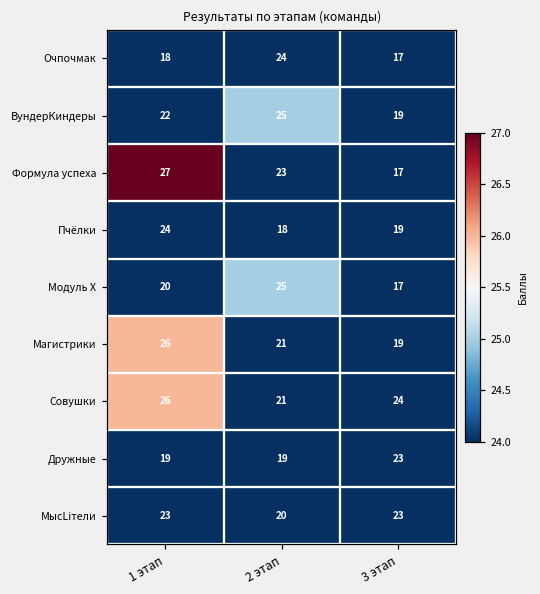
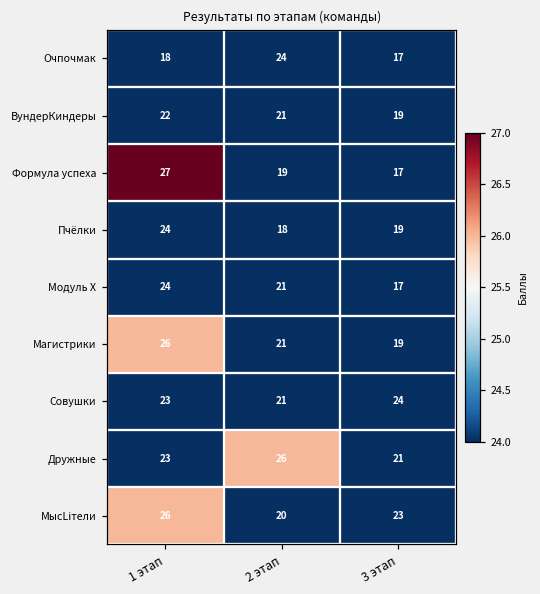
  {
    "Очпочмак": {
      "1 этап": 18,
      "2 этап": 24,
      "3 этап": 17
    },
    "ВундерКиндеры": {
      "1 этап": 22,
-     "2 этап": 25,
+     "2 этап": 21,
      "3 этап": 19
    },
    "Формула успеха": {
      "1 этап": 27,
-     "2 этап": 23,
+     "2 этап": 19,
      "3 этап": 17
    },
    "Пчёлки": {
      "1 этап": 24,
      "2 этап": 18,
      "3 этап": 19
    },
    "Модуль Х": {
-     "1 этап": 20,
-     "2 этап": 25,
+     "1 этап": 24,
+     "2 этап": 21,
      "3 этап": 17
    },
    "Магистрики": {
      "1 этап": 26,
      "2 этап": 21,
      "3 этап": 19
    },
    "Совушки": {
-     "1 этап": 26,
+     "1 этап": 23,
      "2 этап": 21,
      "3 этап": 24
    },
    "Дружные": {
-     "1 этап": 19,
-     "2 этап": 19,
-     "3 этап": 23
+     "1 этап": 23,
+     "2 этап": 26,
+     "3 этап": 21
    },
    "МысLiтели": {
-     "1 этап": 23,
+     "1 этап": 26,
      "2 этап": 20,
      "3 этап": 23
    }
  }
